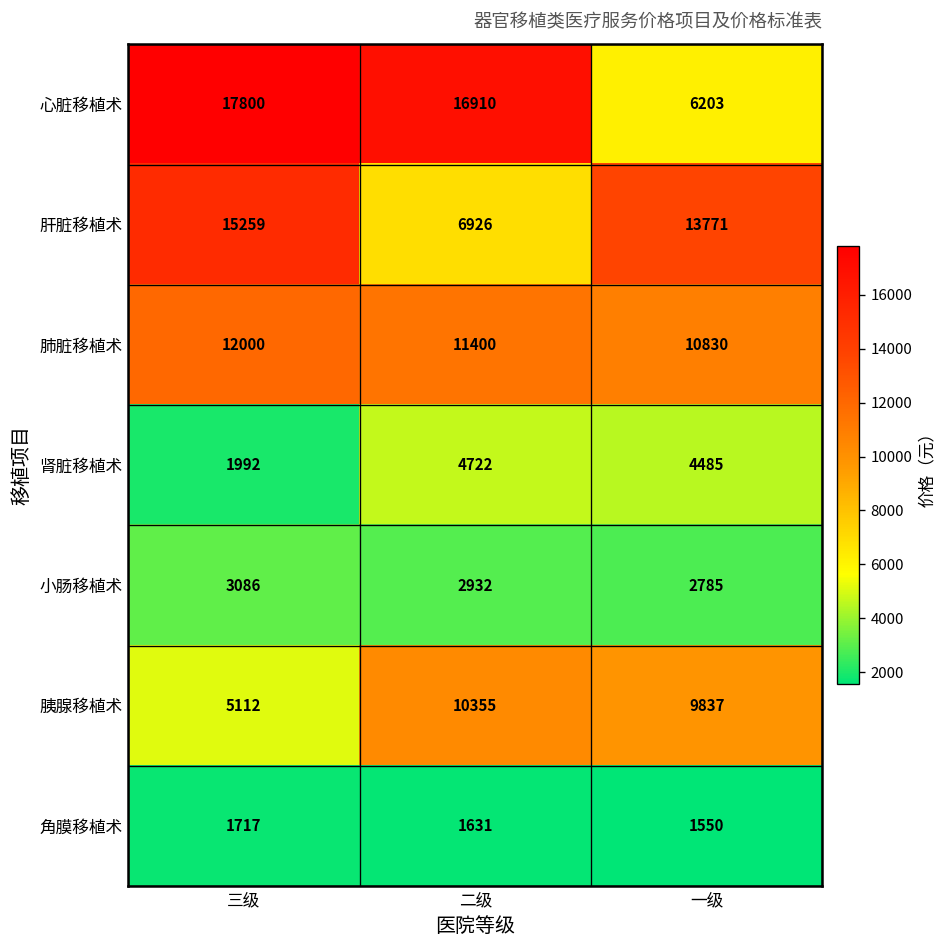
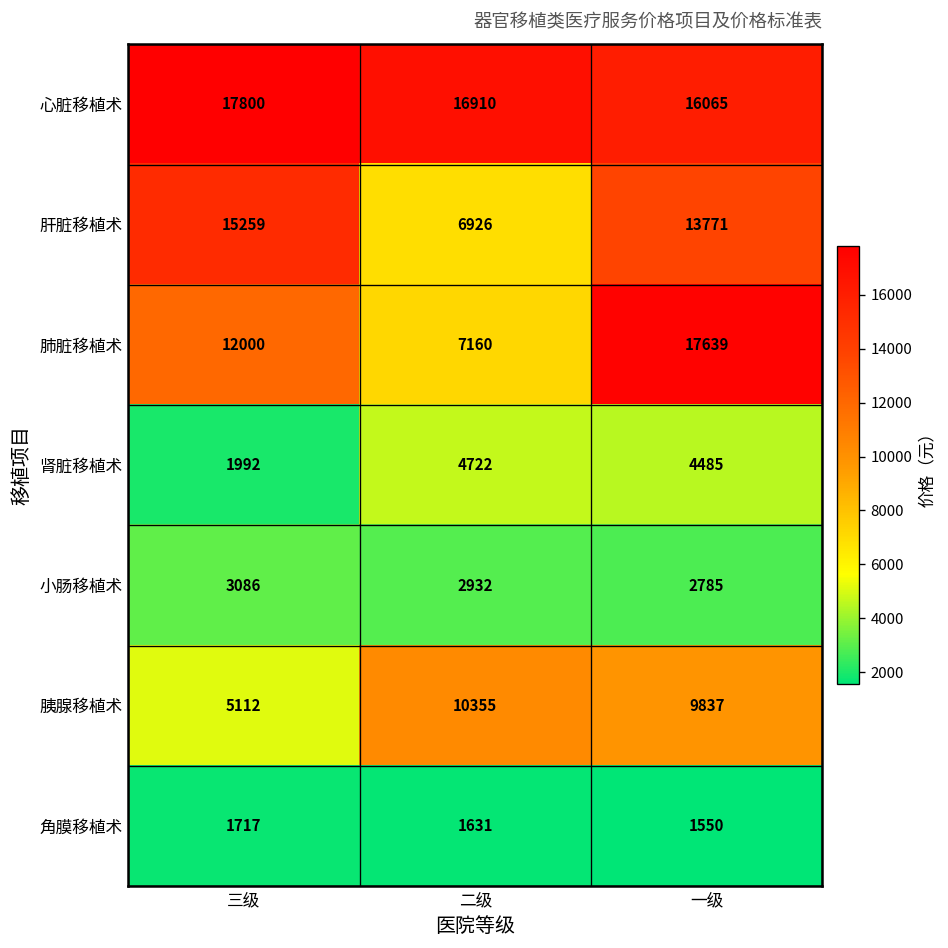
  {
    "心脏移植术": {
      "三级": 17800,
      "二级": 16910,
-     "一级": 6203
+     "一级": 16065
    },
    "肝脏移植术": {
      "三级": 15259,
      "二级": 6926,
      "一级": 13771
    },
    "肺脏移植术": {
      "三级": 12000,
-     "二级": 11400,
-     "一级": 10830
+     "二级": 7160,
+     "一级": 17639
    },
    "肾脏移植术": {
      "三级": 1992,
      "二级": 4722,
      "一级": 4485
    },
    "小肠移植术": {
      "三级": 3086,
      "二级": 2932,
      "一级": 2785
    },
    "胰腺移植术": {
      "三级": 5112,
      "二级": 10355,
      "一级": 9837
    },
    "角膜移植术": {
      "三级": 1717,
      "二级": 1631,
      "一级": 1550
    }
  }
